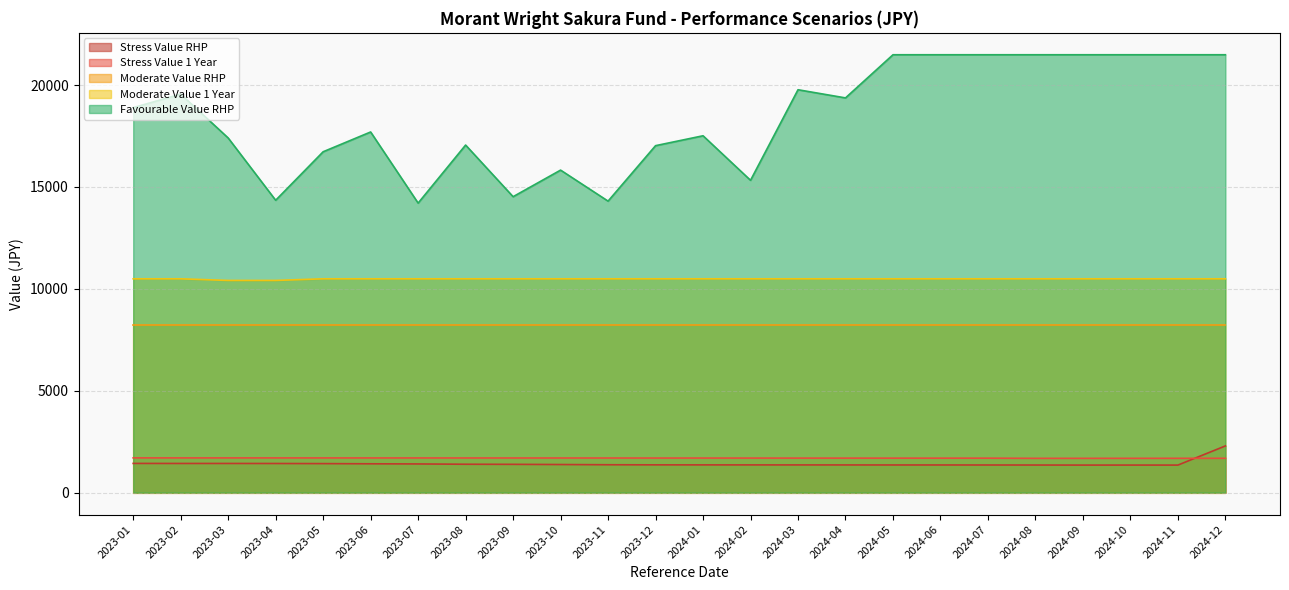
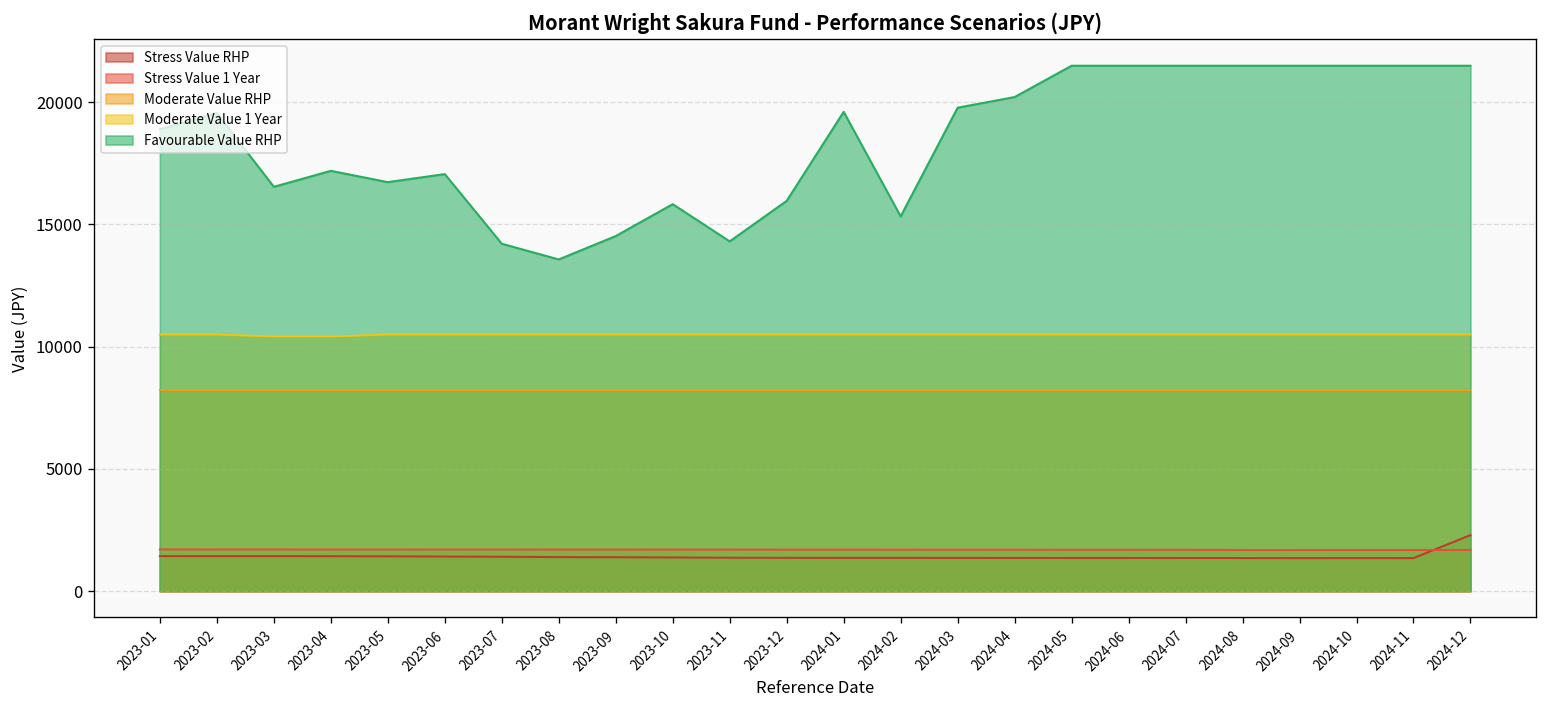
  {
    "Favourable Value RHP": {
-     "2023-03": 17400,
-     "2023-04": 14300,
+     "2023-03": 16500,
+     "2023-04": 17200,
      "2023-05": 16700,
-     "2023-06": 17700,
+     "2023-06": 17100,
      "2023-07": 14200,
-     "2023-08": 17100,
+     "2023-08": 13600,
      "2023-09": 14500,
      "2023-10": 15800,
      "2023-11": 14300,
-     "2023-12": 17000,
-     "2024-01": 17500,
+     "2023-12": 16000,
+     "2024-01": 19600,
      "2024-02": 15300,
      "2024-03": 19800,
-     "2024-04": 19400,
+     "2024-04": 20200,
      "2024-05": 21500,
      "2024-06": 21500,
      "2024-07": 21500,
      "2024-08": 21500,
      "2024-09": 21500,
      "2024-10": 21500,
      "2024-11": 21500,
      "2024-12": 21500
    }
  }
